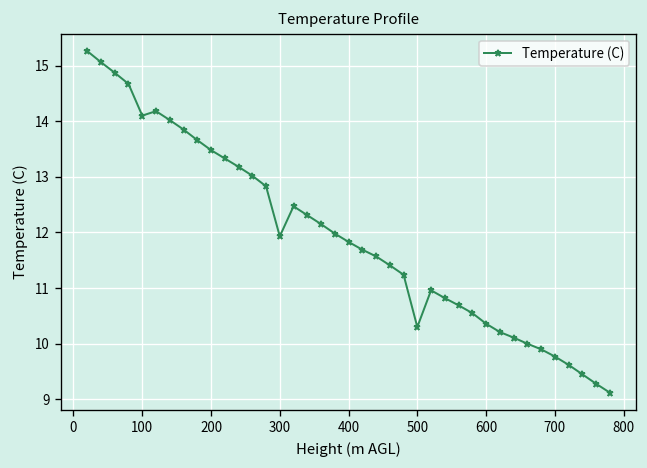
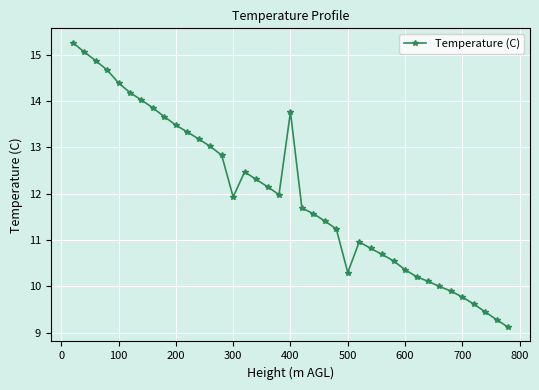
  {
-   "100": 14.1,
+   "100": 14.4,
    "200": 13.5,
    "300": 11.9,
-   "400": 11.8,
+   "400": 13.8,
    "500": 10.3,
    "600": 10.4,
    "700": 9.8
  }
